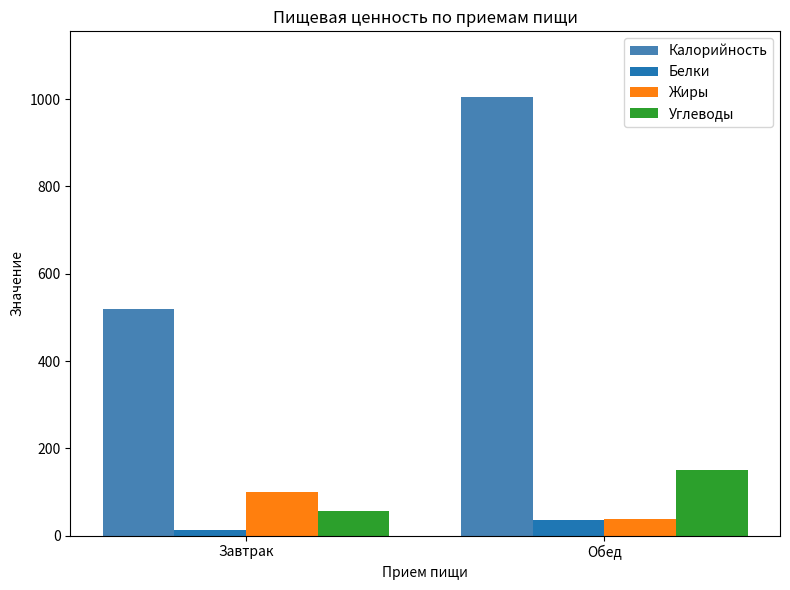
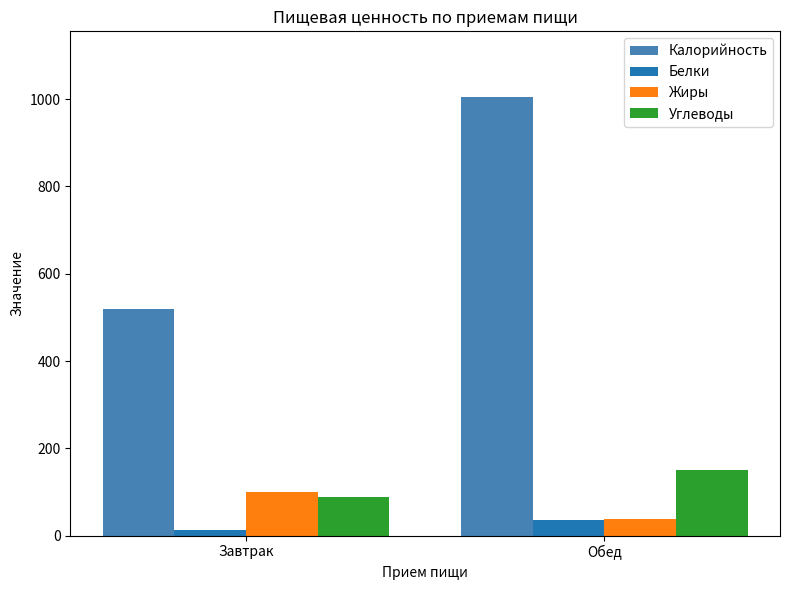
  {
    "Жиры": {
      "Завтрак": 100,
      "Обед": 40
    },
    "Углеводы": {
-     "Завтрак": 60,
+     "Завтрак": 90,
      "Обед": 150
    }
  }
